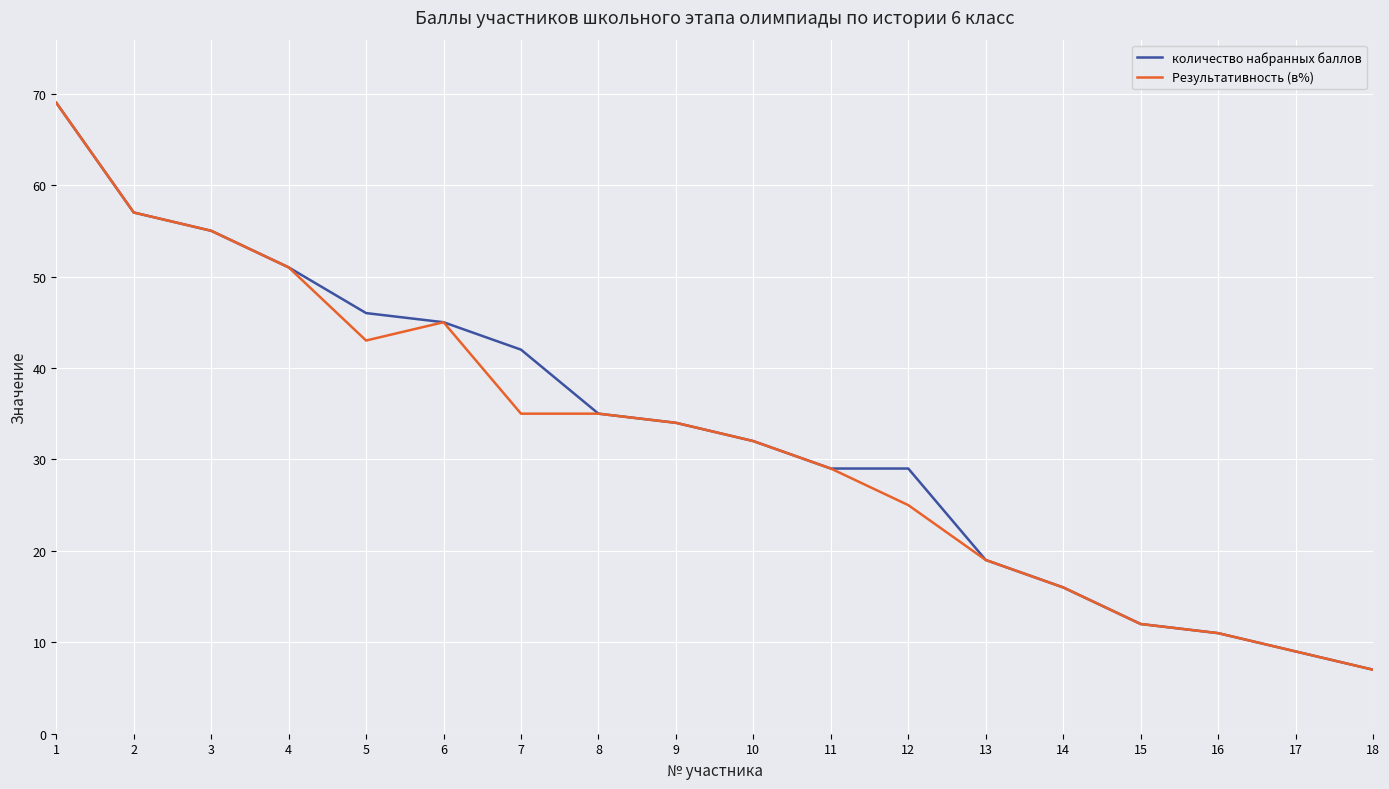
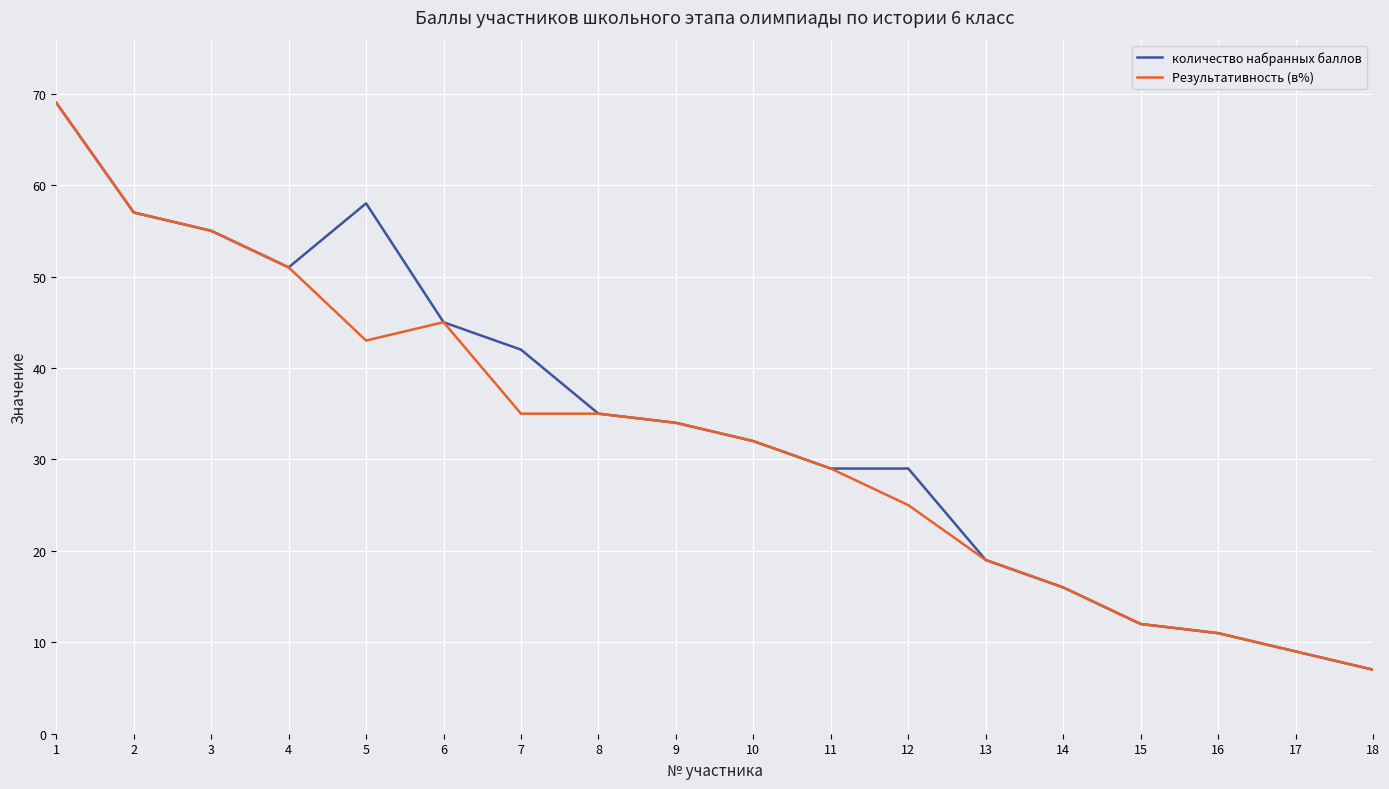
  {
    "количество набранных баллов": {
-     "5": 46,
+     "5": 58,
      "7": 42,
      "12": 29
    },
    "Результативность (в%)": {
      "5": 43,
      "7": 35,
      "12": 25
    }
  }
